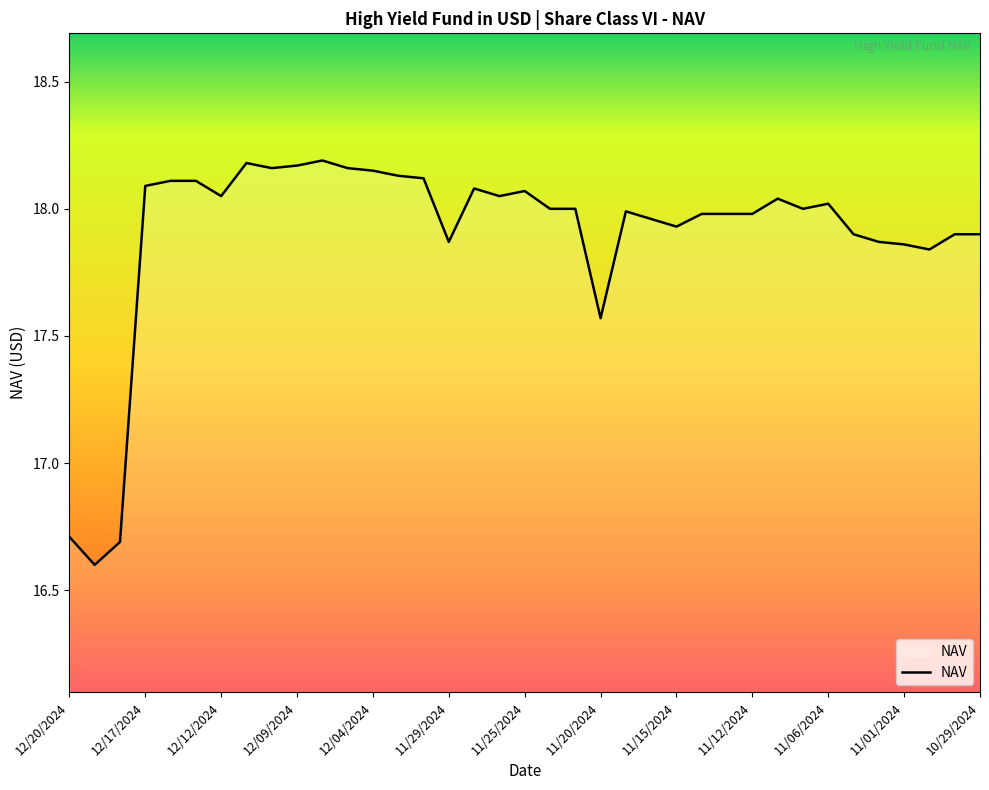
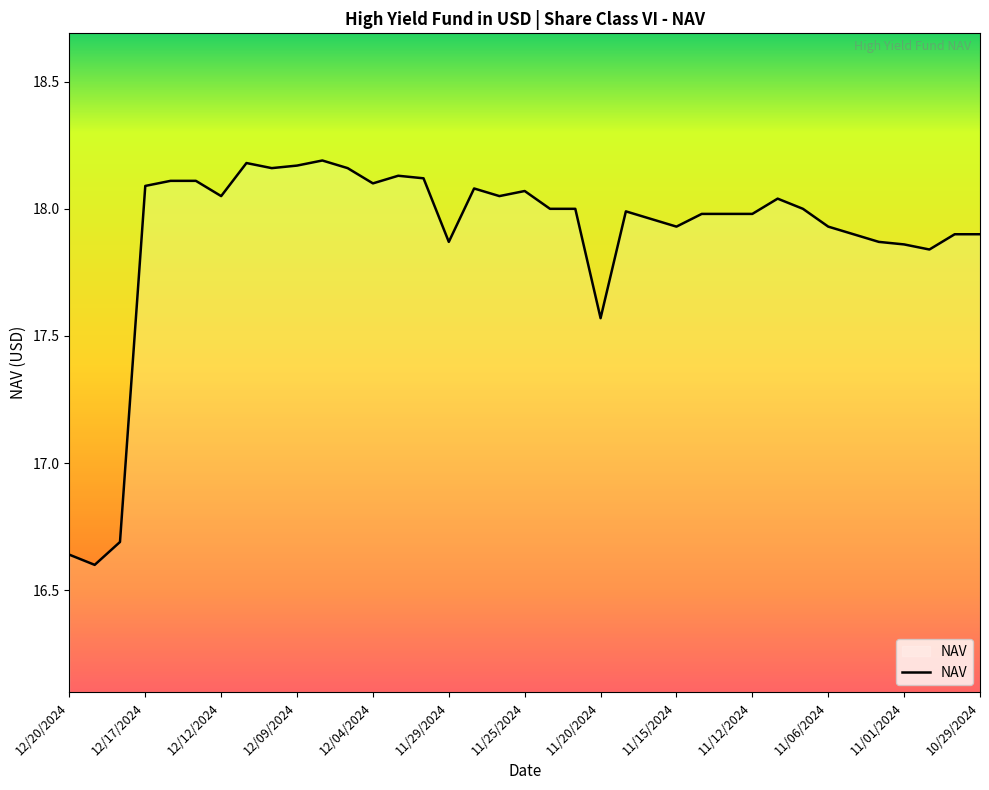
  {
-   "12/20/2024": 16.71,
+   "12/20/2024": 16.64,
    "12/17/2024": 18.09,
    "12/12/2024": 18.05,
    "12/09/2024": 18.17,
-   "12/04/2024": 18.15,
+   "12/04/2024": 18.10,
    "11/29/2024": 17.87,
    "11/25/2024": 18.07,
    "11/20/2024": 17.57,
    "11/15/2024": 17.93,
    "11/12/2024": 17.98,
-   "11/06/2024": 18.02,
+   "11/06/2024": 17.93,
    "11/01/2024": 17.86,
    "10/29/2024": 17.90
  }
